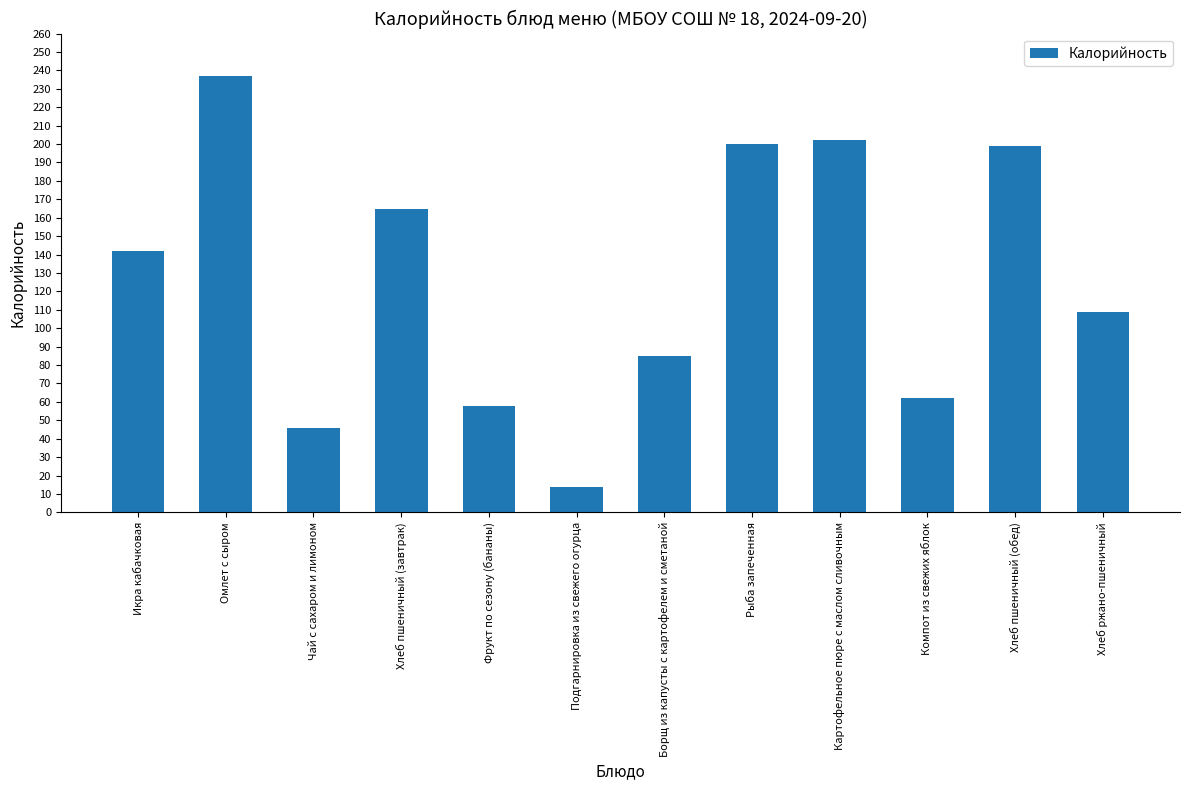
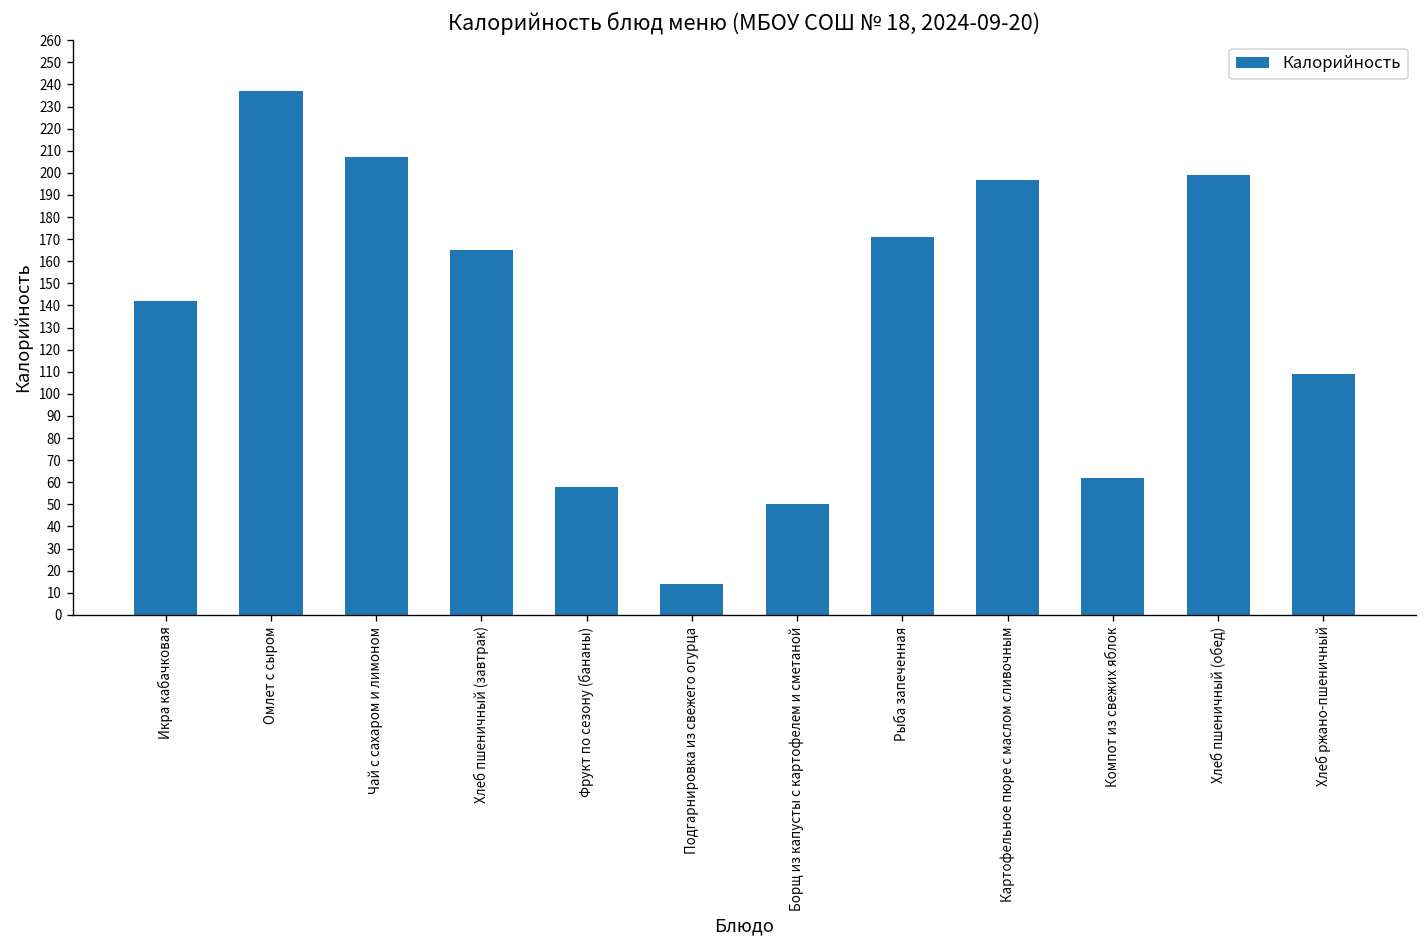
  {
    "Икра кабачковая": 142,
    "Омлет с сыром": 237,
-   "Чай с сахаром и лимоном": 46,
+   "Чай с сахаром и лимоном": 207,
    "Хлеб пшеничный (завтрак)": 165,
    "Фрукт по сезону (бананы)": 58,
    "Подгарнировка из свежего огурца": 14,
-   "Борщ из капусты с картофелем и сметаной": 85,
-   "Рыба запеченная": 200,
-   "Картофельное пюре с маслом сливочным": 202,
+   "Борщ из капусты с картофелем и сметаной": 50,
+   "Рыба запеченная": 171,
+   "Картофельное пюре с маслом сливочным": 197,
    "Компот из свежих яблок": 62,
    "Хлеб пшеничный (обед)": 199,
    "Хлеб ржано-пшеничный": 109
  }
